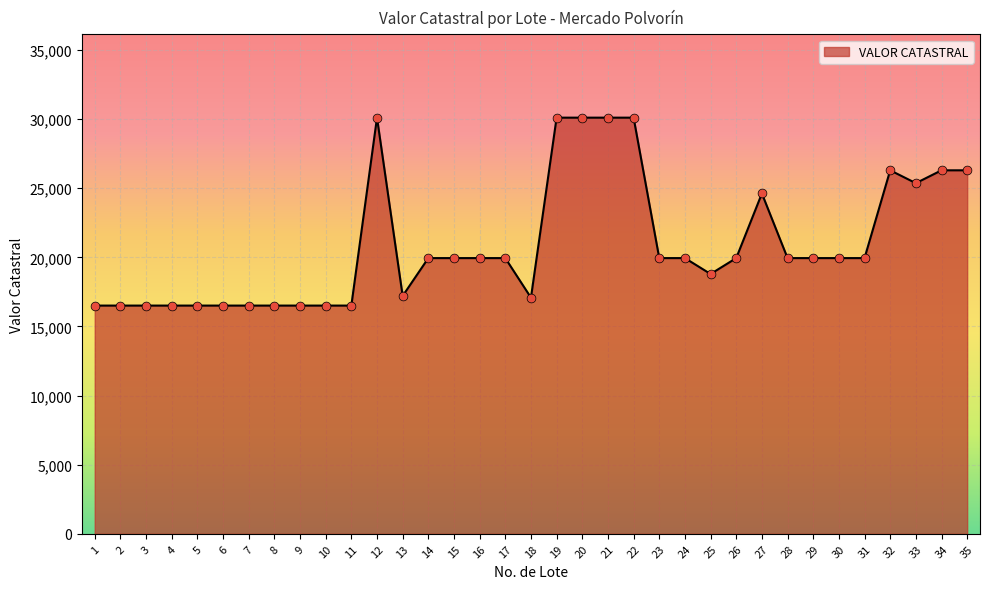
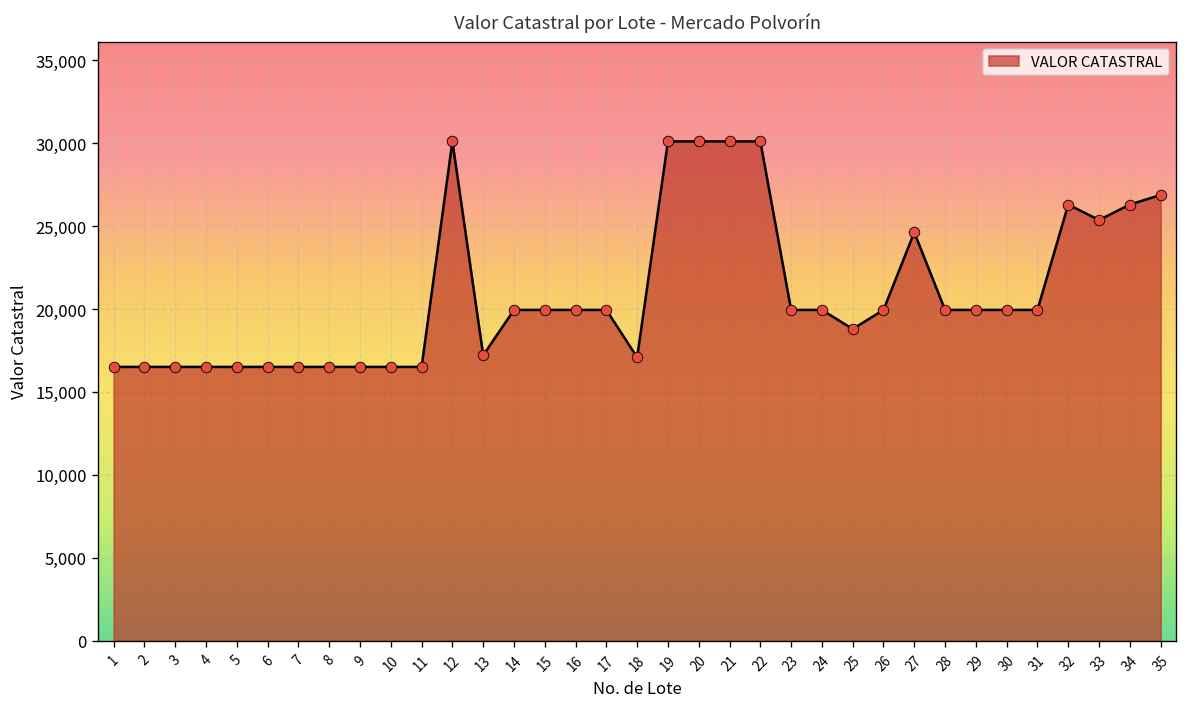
  {
    "1": "16,500",
    "2": "16,500",
    "3": "16,500",
    "4": "16,500",
    "5": "16,500",
    "6": "16,500",
    "7": "16,500",
    "8": "16,500",
    "9": "16,500",
    "10": "16,500",
    "11": "16,500",
    "12": "30,100",
    "13": "17,200",
    "14": "19,900",
    "15": "19,900",
    "16": "19,900",
    "17": "19,900",
    "18": "17,100",
    "19": "30,100",
    "20": "30,100",
    "21": "30,100",
    "22": "30,100",
    "23": "19,900",
    "24": "19,900",
    "25": "18,800",
    "26": "19,900",
    "27": "24,600",
    "28": "19,900",
    "29": "19,900",
    "30": "19,900",
    "31": "19,900",
    "32": "26,300",
    "33": "25,400",
    "34": "26,300",
-   "35": "26,300"
+   "35": "26,900"
  }
